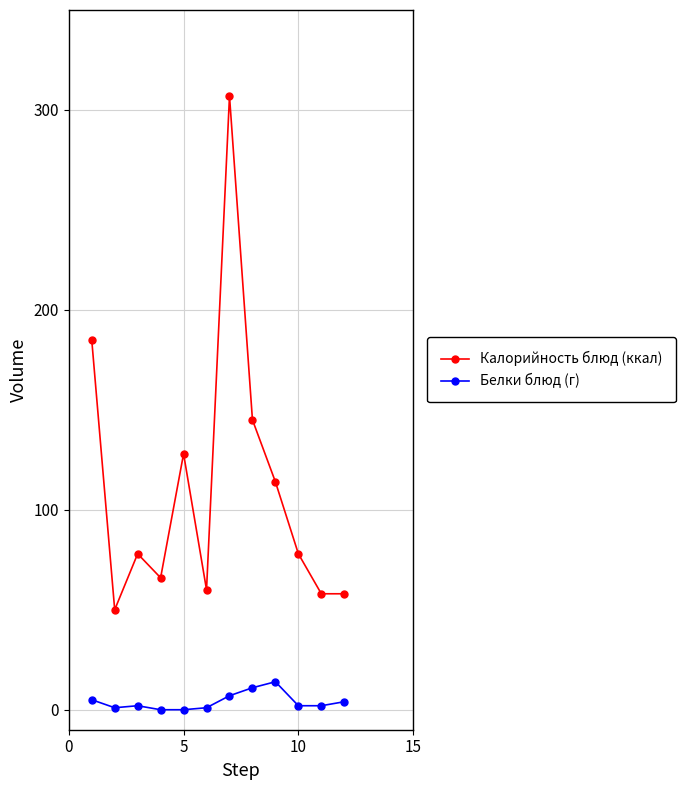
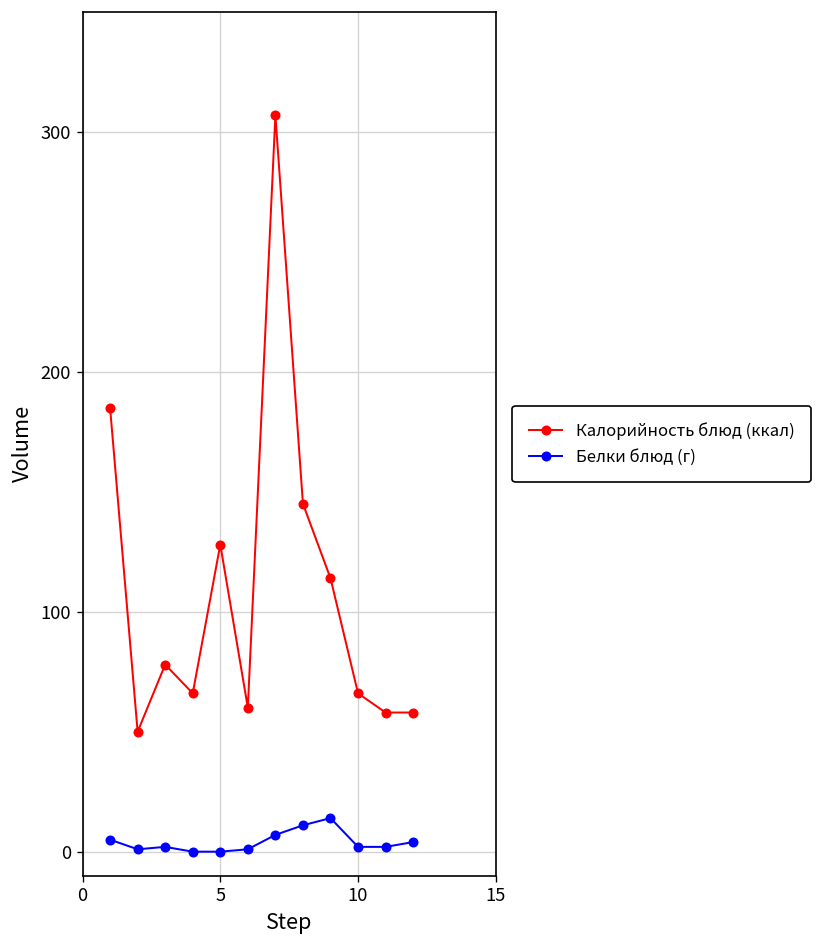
  {
    "Калорийность блюд (ккал)": {
      "5": 128,
-     "10": 78
+     "10": 66
    },
    "Белки блюд (г)": {
      "5": 0,
      "10": 2
    }
  }
